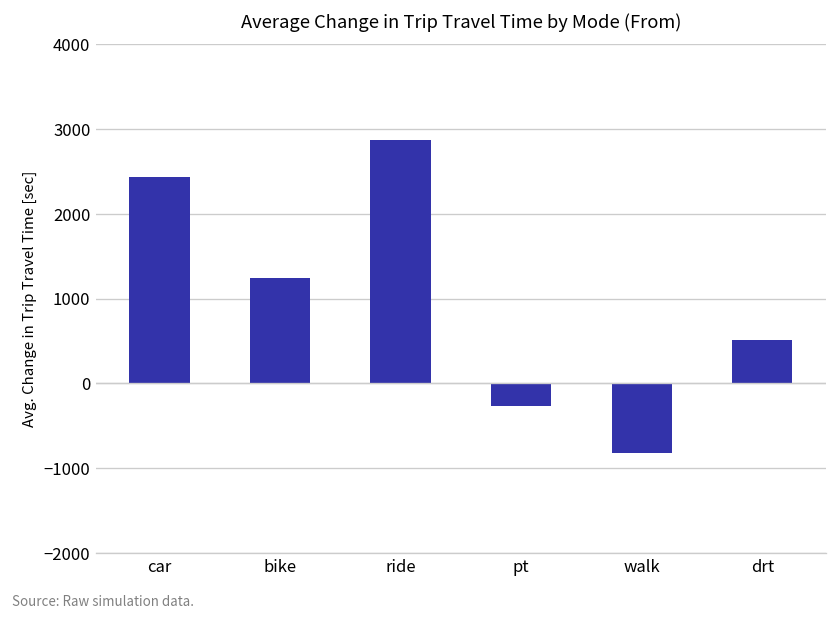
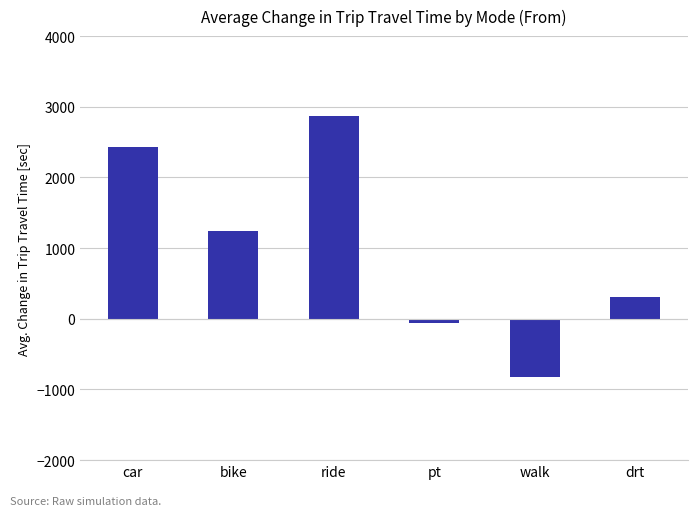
  {
    "car": 2400,
    "bike": 1200,
    "ride": 2900,
-   "pt": -300,
+   "pt": -100,
    "walk": -800,
-   "drt": 500
+   "drt": 300
  }
